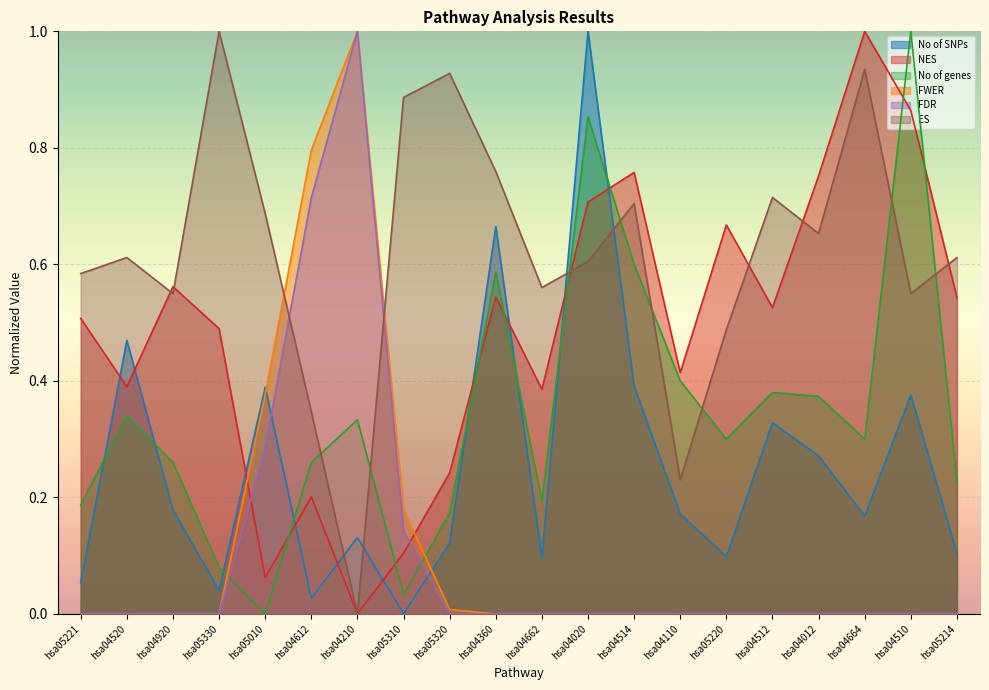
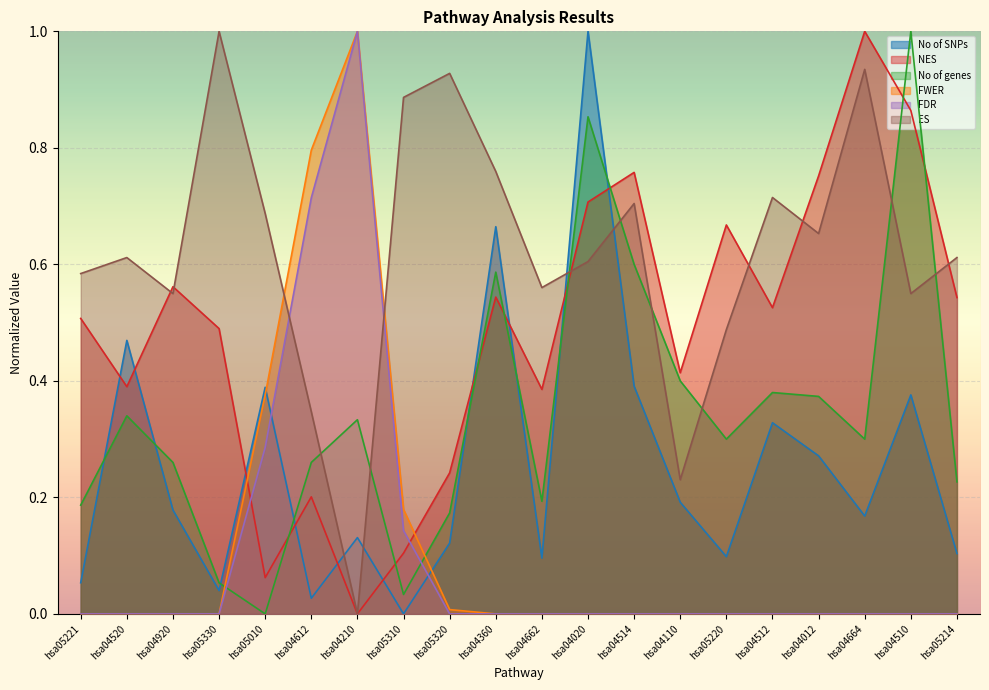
  {
    "No of SNPs": {
      "hsa05221": 0.05,
      "hsa04520": 0.47,
      "hsa04920": 0.18,
      "hsa05330": 0.04,
      "hsa05010": 0.39,
      "hsa04612": 0.03,
      "hsa04210": 0.13,
      "hsa05310": 0.00,
      "hsa05320": 0.12,
      "hsa04360": 0.66,
      "hsa04662": 0.10,
      "hsa04020": 1.00,
      "hsa04514": 0.39,
-     "hsa04110": 0.17,
+     "hsa04110": 0.19,
      "hsa05220": 0.10,
      "hsa04512": 0.33,
      "hsa04012": 0.27,
      "hsa04664": 0.17,
      "hsa04510": 0.38,
      "hsa05214": 0.10
    },
    "NES": {
      "hsa05221": 0.51,
      "hsa04520": 0.39,
      "hsa04920": 0.56,
      "hsa05330": 0.49,
      "hsa05010": 0.06,
      "hsa04612": 0.20,
      "hsa05310": 0.10,
      "hsa05320": 0.24,
      "hsa04360": 0.54,
      "hsa04662": 0.39,
      "hsa04020": 0.71,
      "hsa04514": 0.76,
      "hsa04110": 0.41,
      "hsa05220": 0.67,
      "hsa04512": 0.53,
      "hsa04012": 0.75,
      "hsa04664": 1.00,
      "hsa05214": 0.54
    },
    "No of genes": {
      "hsa05221": 0.19,
      "hsa04520": 0.34,
      "hsa04920": 0.26,
-     "hsa05330": 0.08,
+     "hsa05330": 0.05,
      "hsa05010": 0.00,
      "hsa04612": 0.26,
      "hsa04210": 0.33,
      "hsa05310": 0.03,
      "hsa05320": 0.17,
      "hsa04360": 0.59,
      "hsa04662": 0.19,
      "hsa04020": 0.85,
      "hsa04514": 0.60,
      "hsa04110": 0.40,
      "hsa05220": 0.30,
      "hsa04512": 0.38,
      "hsa04012": 0.37,
      "hsa04664": 0.30,
      "hsa04510": 1.00,
      "hsa05214": 0.23
    },
    "FWER": {
      "hsa05010": 0.38,
      "hsa04612": 0.80,
      "hsa05310": 0.18,
      "hsa05320": 0.01
    },
    "FDR": {
      "hsa05010": 0.29,
      "hsa04612": 0.71,
      "hsa05310": 0.14,
      "hsa05320": 0.00
    },
    "ES": {
      "hsa05221": 0.58,
      "hsa04520": 0.61,
      "hsa04920": 0.55,
      "hsa05330": 1.00,
      "hsa05010": 0.69,
      "hsa04612": 0.35,
      "hsa05310": 0.89,
      "hsa05320": 0.93,
      "hsa04360": 0.76,
      "hsa04662": 0.56,
      "hsa04020": 0.60,
      "hsa04514": 0.70,
      "hsa04110": 0.23,
      "hsa05220": 0.49,
      "hsa04512": 0.71,
      "hsa04012": 0.65,
      "hsa04664": 0.93,
      "hsa04510": 0.55,
      "hsa05214": 0.61
    }
  }
